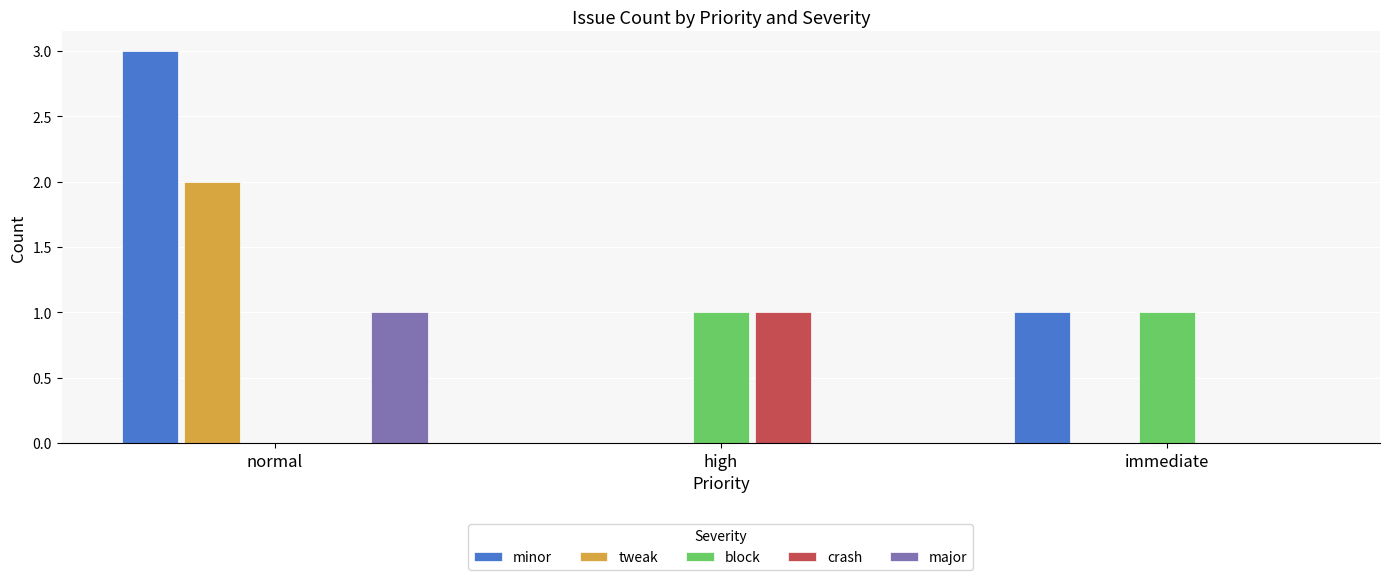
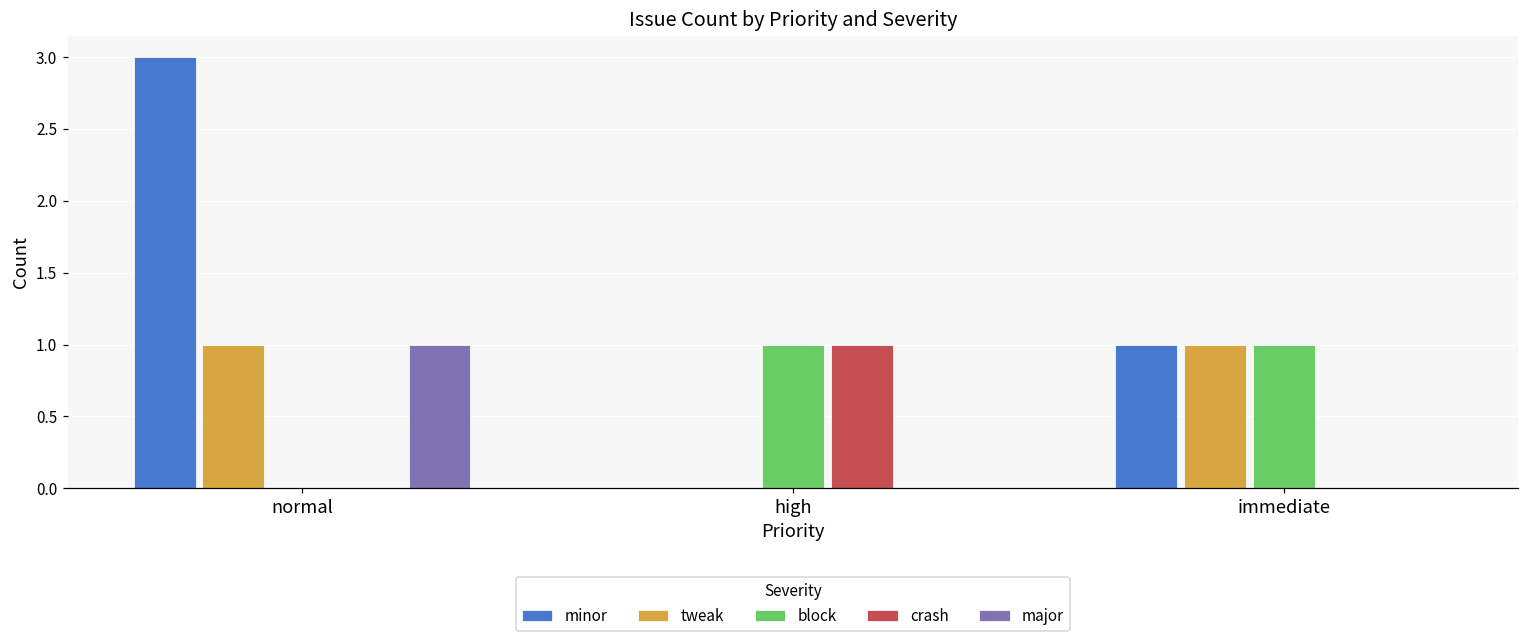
  {
    "minor": {
      "normal": 3,
      "high": 0,
      "immediate": 1
    },
    "tweak": {
-     "normal": 2,
+     "normal": 1,
      "high": 0,
-     "immediate": 0
+     "immediate": 1
    },
    "block": {
      "normal": 0,
      "high": 1,
      "immediate": 1
    },
    "crash": {
      "normal": 0,
      "high": 1,
      "immediate": 0
    },
    "major": {
      "normal": 1,
      "high": 0,
      "immediate": 0
    }
  }
